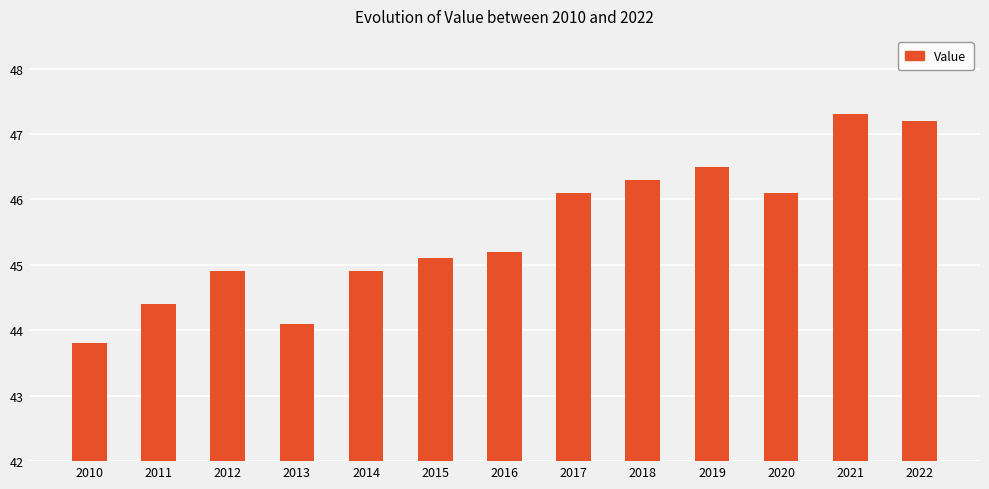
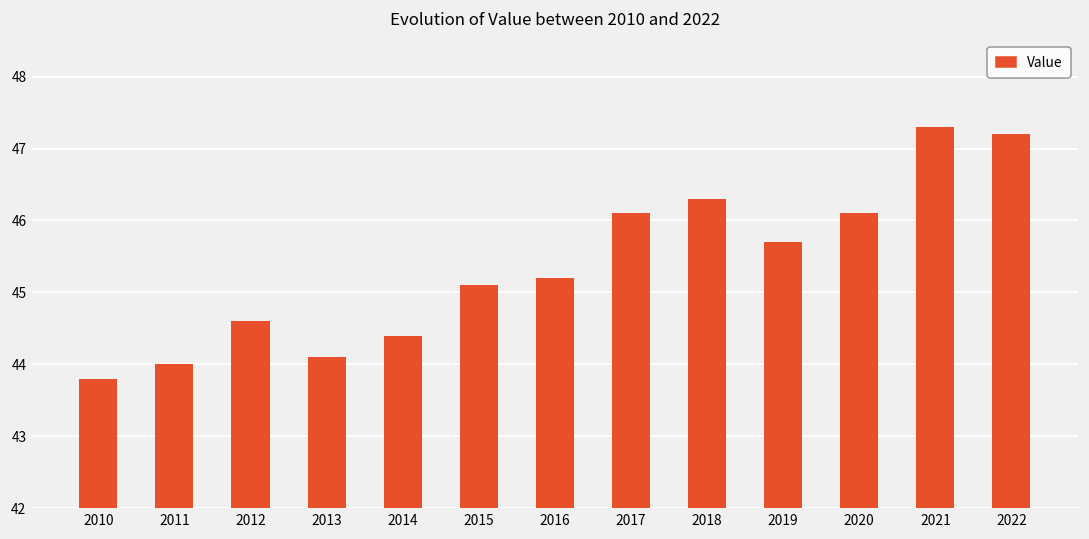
  {
    "2010": 43.8,
-   "2011": 44.4,
-   "2012": 44.9,
+   "2011": 44.0,
+   "2012": 44.6,
    "2013": 44.1,
-   "2014": 44.9,
+   "2014": 44.4,
    "2015": 45.1,
    "2016": 45.2,
    "2017": 46.1,
    "2018": 46.3,
-   "2019": 46.5,
+   "2019": 45.7,
    "2020": 46.1,
    "2021": 47.3,
    "2022": 47.2
  }
